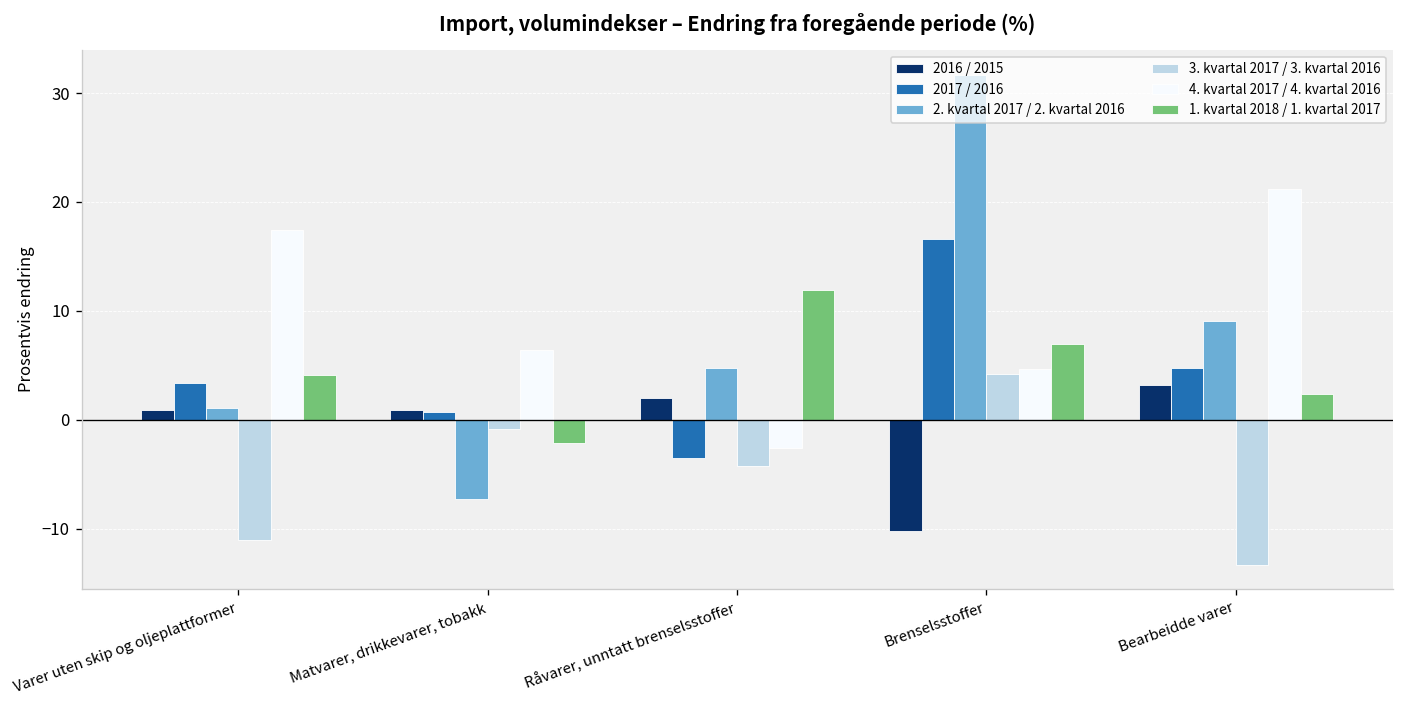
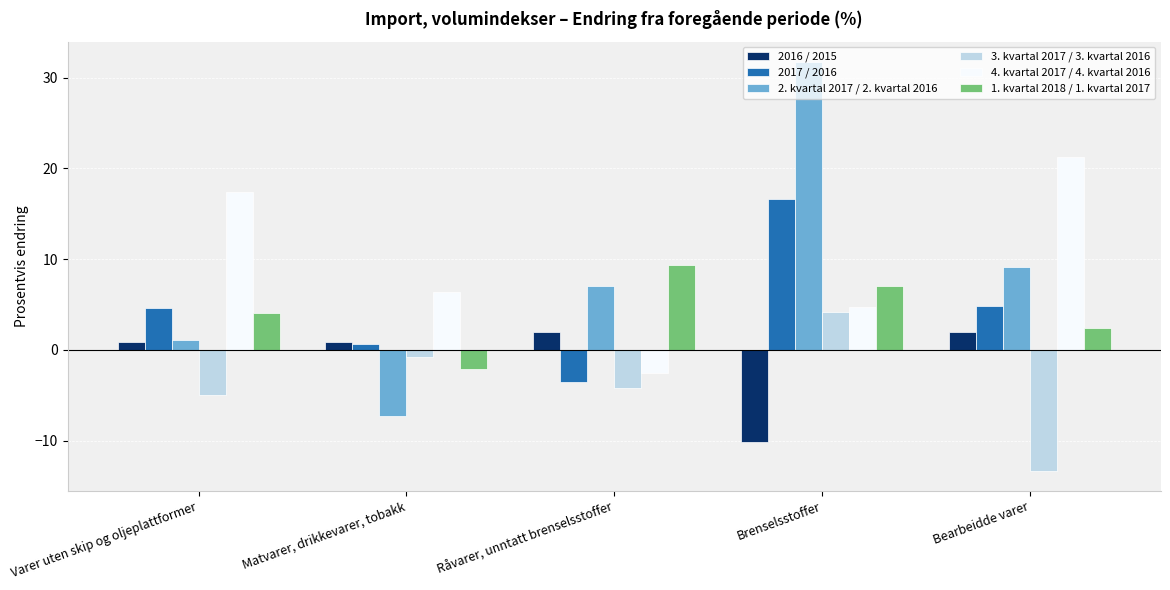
  {
    "2016 / 2015": {
      "Varer uten skip og oljeplattformer": 1,
      "Matvarer, drikkevarer, tobakk": 1,
      "Råvarer, unntatt brenselsstoffer": 2,
      "Brenselsstoffer": -10,
-     "Bearbeidde varer": 3
+     "Bearbeidde varer": 2
    },
    "2017 / 2016": {
-     "Varer uten skip og oljeplattformer": 3,
+     "Varer uten skip og oljeplattformer": 5,
      "Matvarer, drikkevarer, tobakk": 1,
      "Råvarer, unntatt brenselsstoffer": -4,
      "Brenselsstoffer": 17,
      "Bearbeidde varer": 5
    },
    "2. kvartal 2017 / 2. kvartal 2016": {
      "Varer uten skip og oljeplattformer": 1,
      "Matvarer, drikkevarer, tobakk": -7,
-     "Råvarer, unntatt brenselsstoffer": 5,
+     "Råvarer, unntatt brenselsstoffer": 7,
      "Bearbeidde varer": 9
    },
    "3. kvartal 2017 / 3. kvartal 2016": {
-     "Varer uten skip og oljeplattformer": -11,
+     "Varer uten skip og oljeplattformer": -5,
      "Matvarer, drikkevarer, tobakk": -1,
      "Råvarer, unntatt brenselsstoffer": -4,
      "Brenselsstoffer": 4,
      "Bearbeidde varer": -13
    },
    "4. kvartal 2017 / 4. kvartal 2016": {
      "Varer uten skip og oljeplattformer": 17,
      "Matvarer, drikkevarer, tobakk": 6,
      "Råvarer, unntatt brenselsstoffer": -3,
      "Brenselsstoffer": 5,
      "Bearbeidde varer": 21
    },
    "1. kvartal 2018 / 1. kvartal 2017": {
      "Varer uten skip og oljeplattformer": 4,
      "Matvarer, drikkevarer, tobakk": -2,
-     "Råvarer, unntatt brenselsstoffer": 12,
+     "Råvarer, unntatt brenselsstoffer": 9,
      "Brenselsstoffer": 7,
      "Bearbeidde varer": 2
    }
  }
